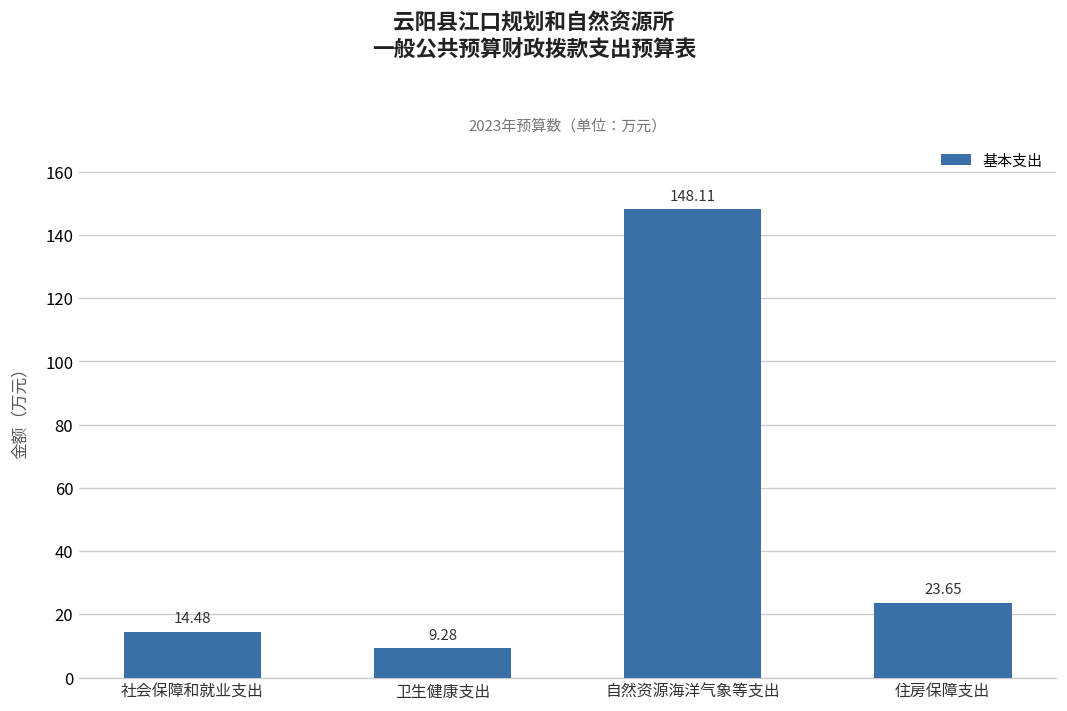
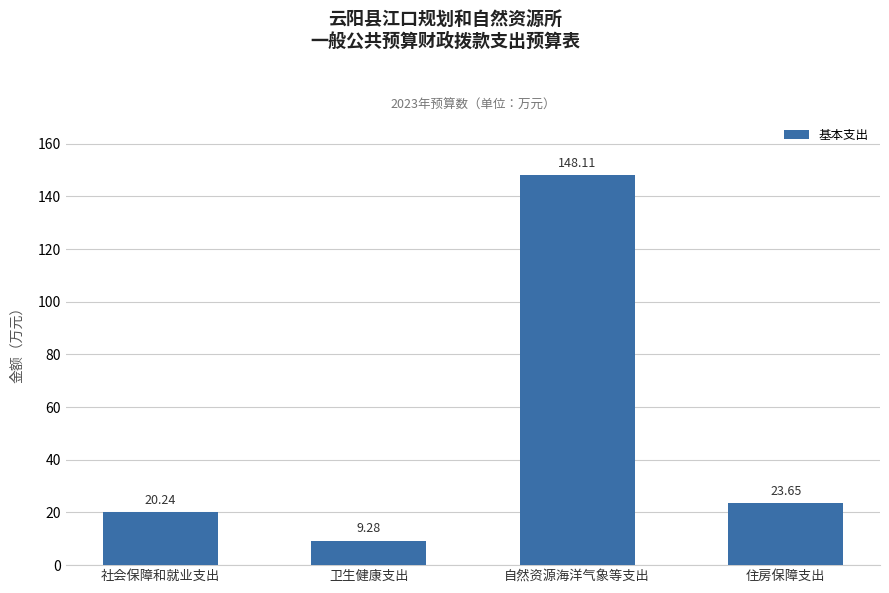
  {
-   "社会保障和就业支出": 14.48,
+   "社会保障和就业支出": 20.24,
    "卫生健康支出": 9.28,
    "自然资源海洋气象等支出": 148.11,
    "住房保障支出": 23.65
  }
